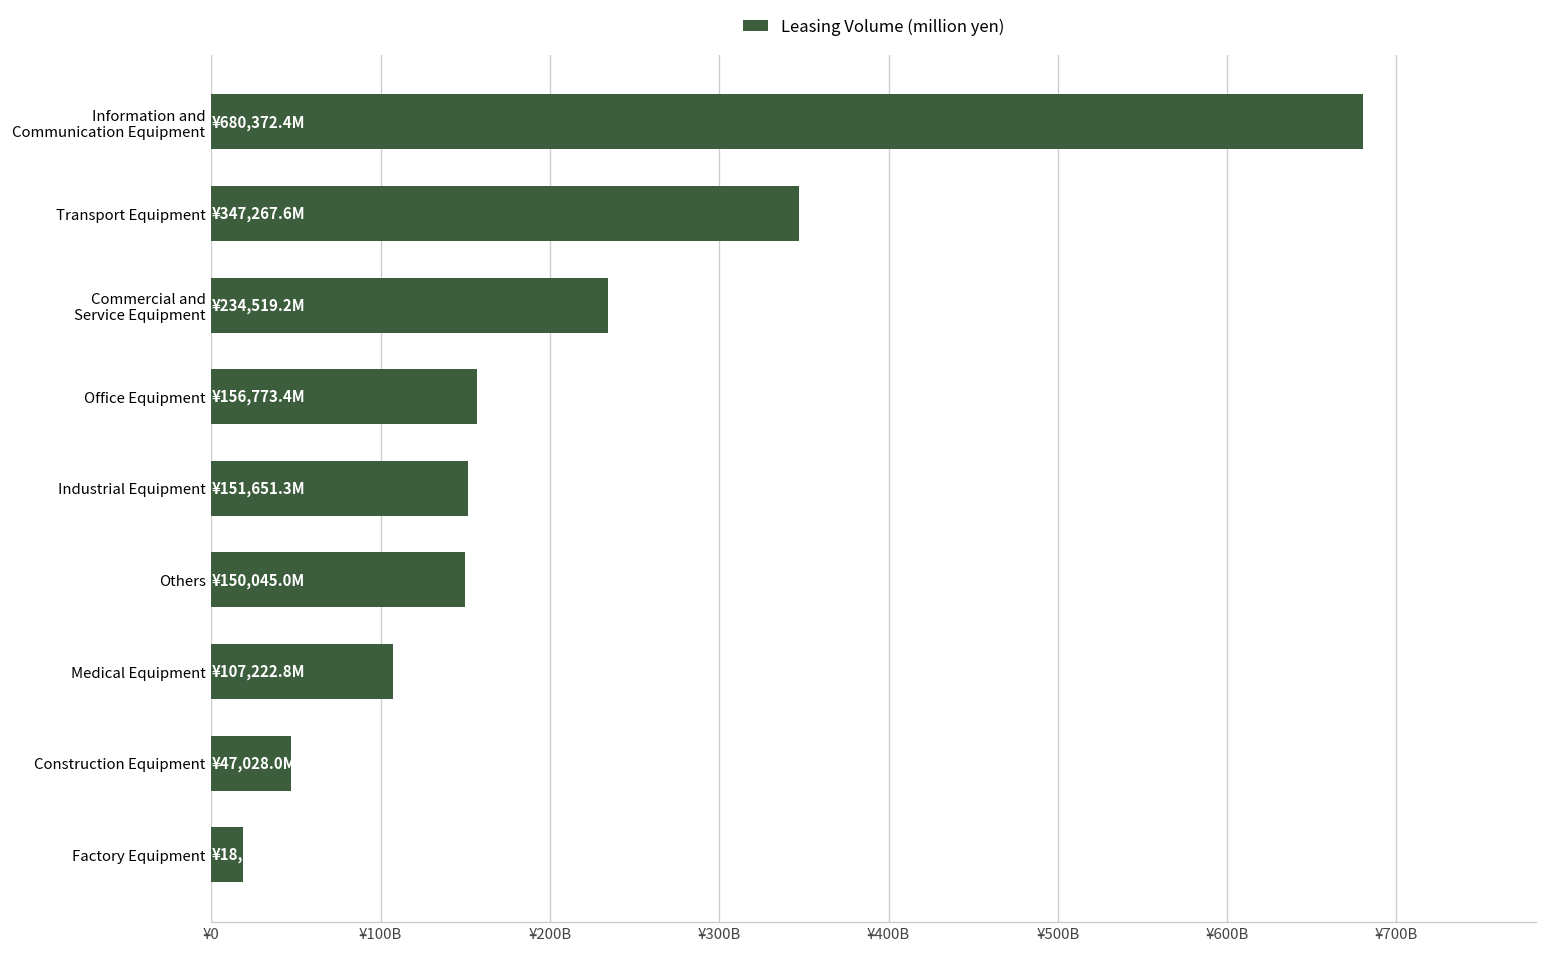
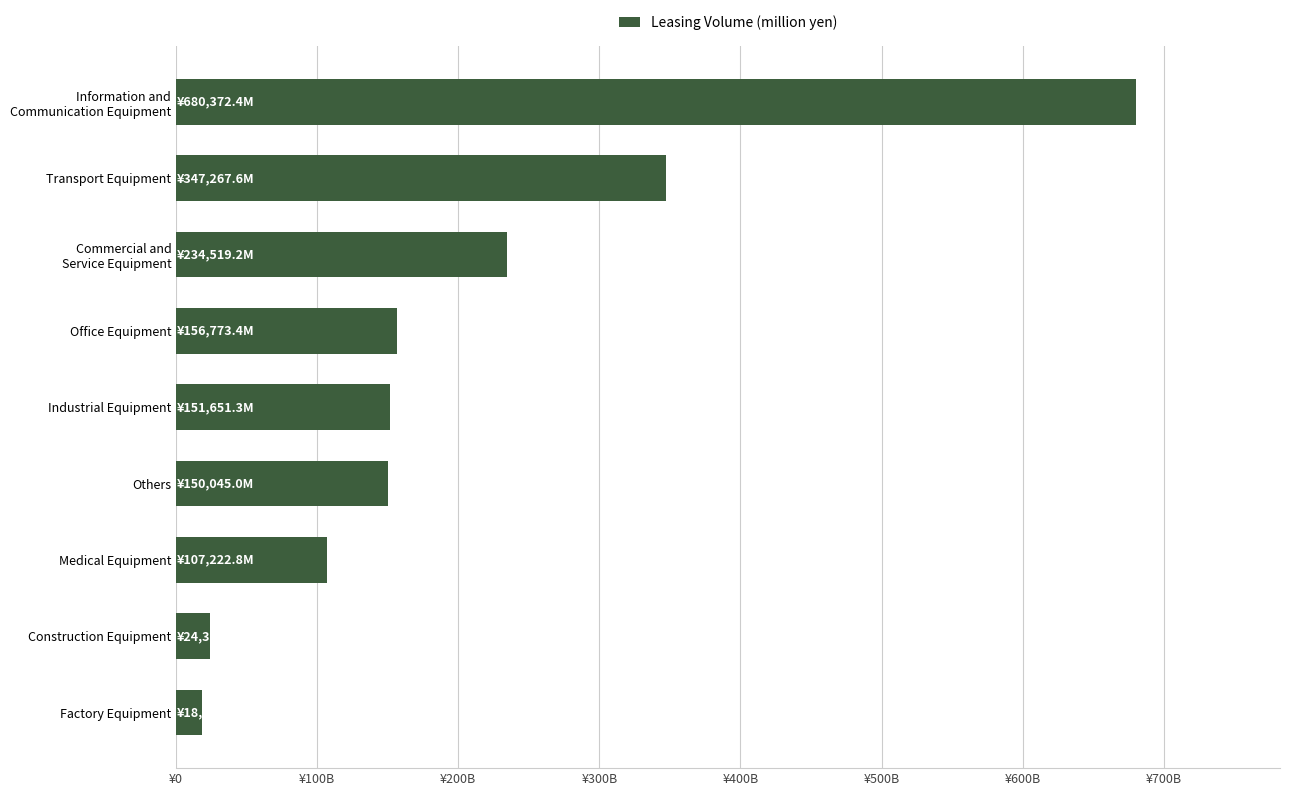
  {
-   "Construction Equipment": "¥47000000000",
+   "Construction Equipment": "¥24000000000",
    "Factory Equipment": "¥19000000000"
  }
